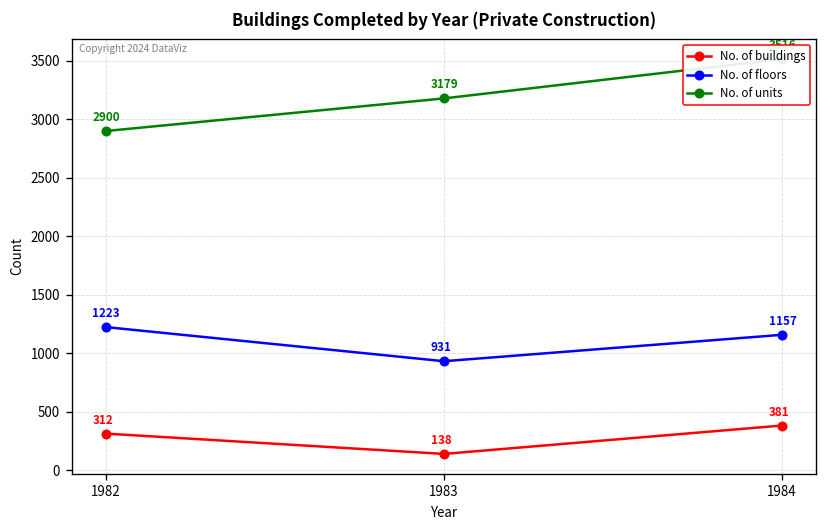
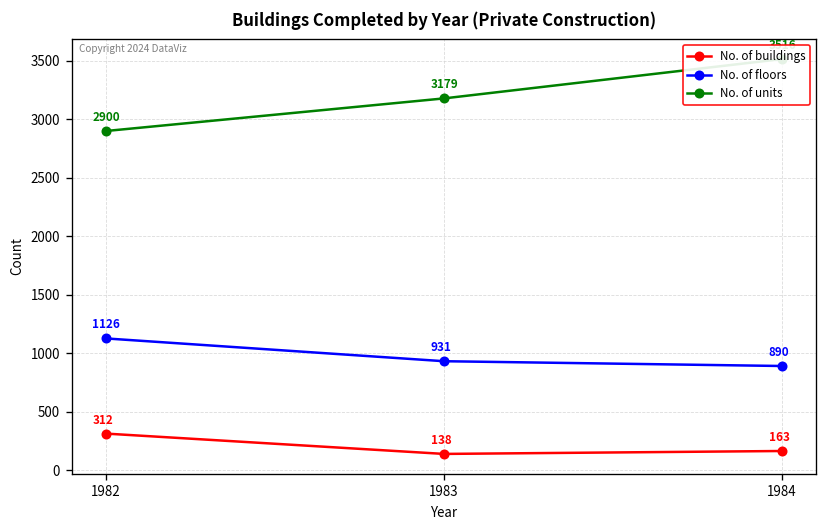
  {
    "No. of buildings": {
      "1982": 312,
      "1983": 138,
-     "1984": 381
+     "1984": 163
    },
    "No. of floors": {
-     "1982": 1223,
+     "1982": 1126,
      "1983": 931,
-     "1984": 1157
+     "1984": 890
    },
    "No. of units": {
      "1982": 2900,
      "1983": 3179
    }
  }
